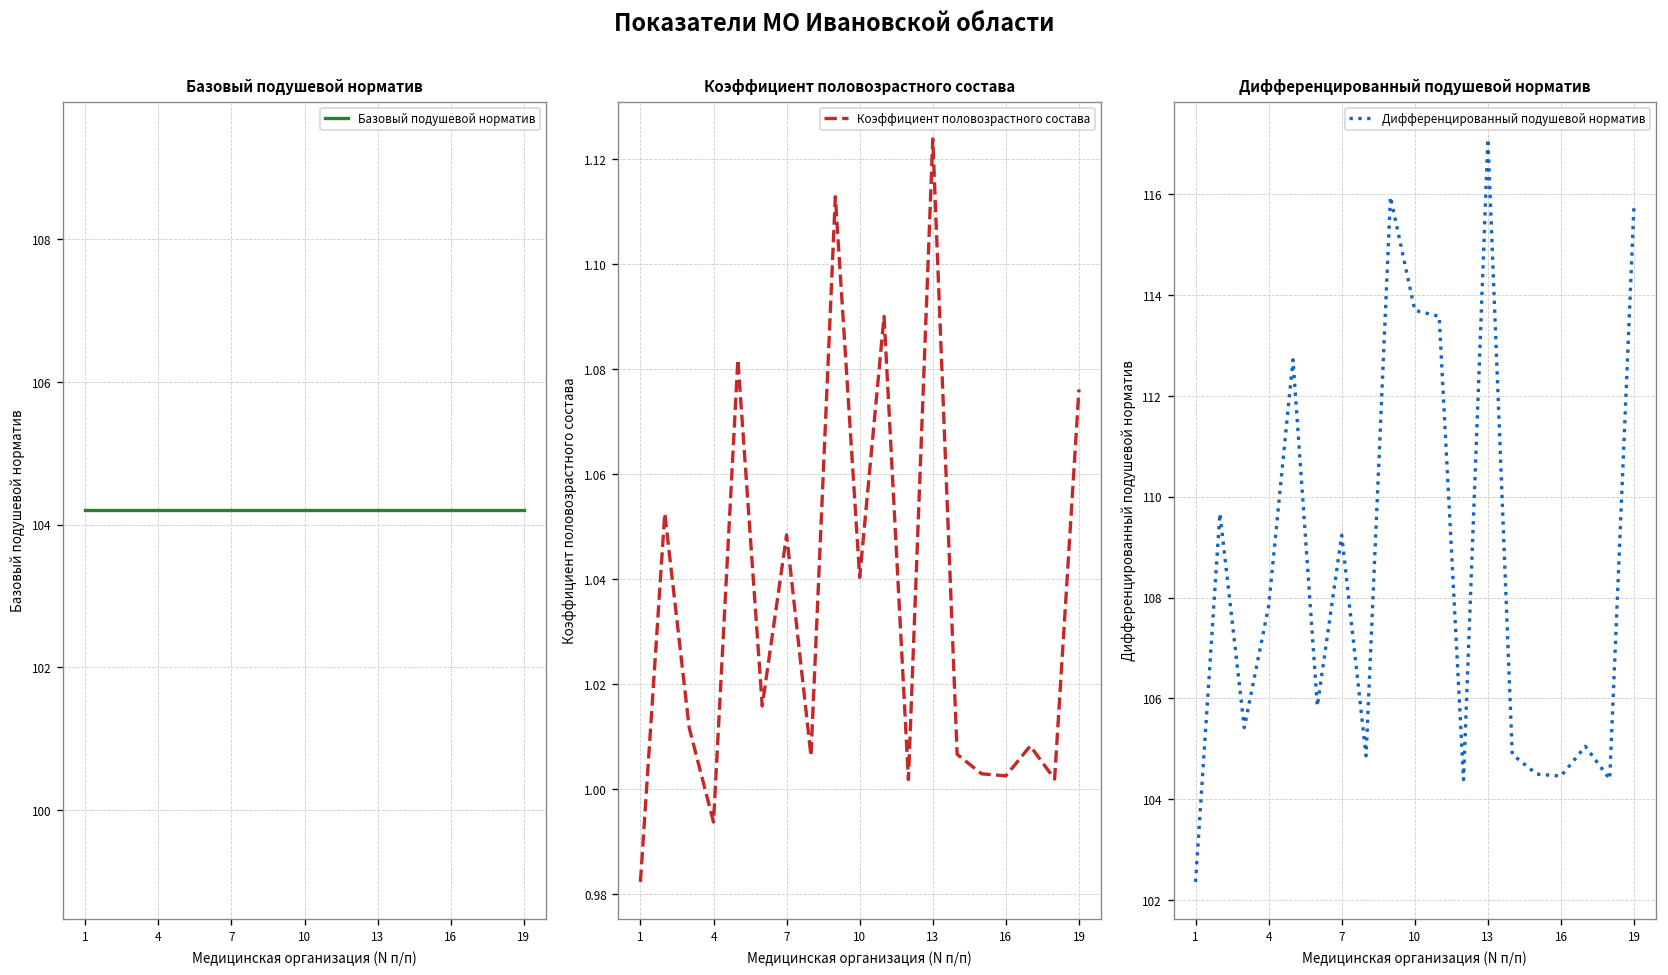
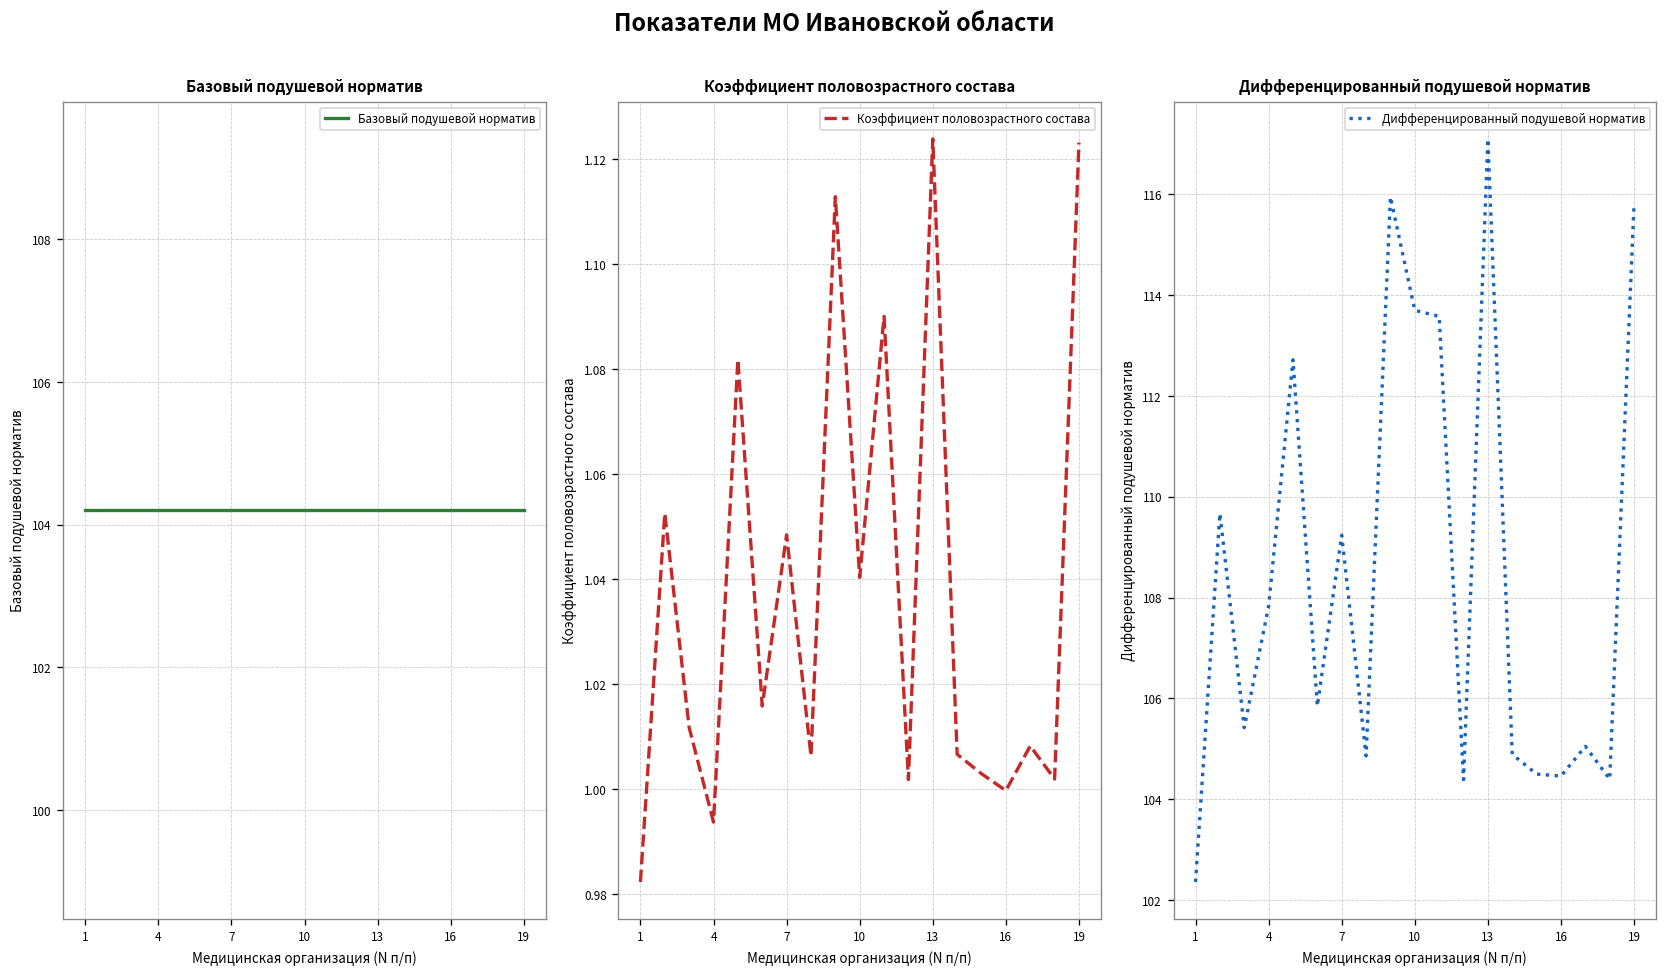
  {
    "Базовый подушевой норматив": {
      "1": 104.2,
      "4": 104.2,
      "7": 104.2,
      "10": 104.2,
      "13": 104.2,
      "16": 104.2,
      "19": 104.2
    },
    "Коэффициент половозрастного состава": {
      "1": 0.982,
      "4": 0.994,
      "7": 1.048,
      "10": 1.040,
      "13": 1.124,
-     "16": 1.003,
-     "19": 1.076
+     "16": 1.000,
+     "19": 1.123
    },
    "Дифференцированный подушевой норматив": {
      "1": 102.4,
      "4": 107.8,
      "7": 109.2,
      "10": 113.7,
      "13": 117.1,
      "16": 104.5,
      "19": 115.8
    }
  }
